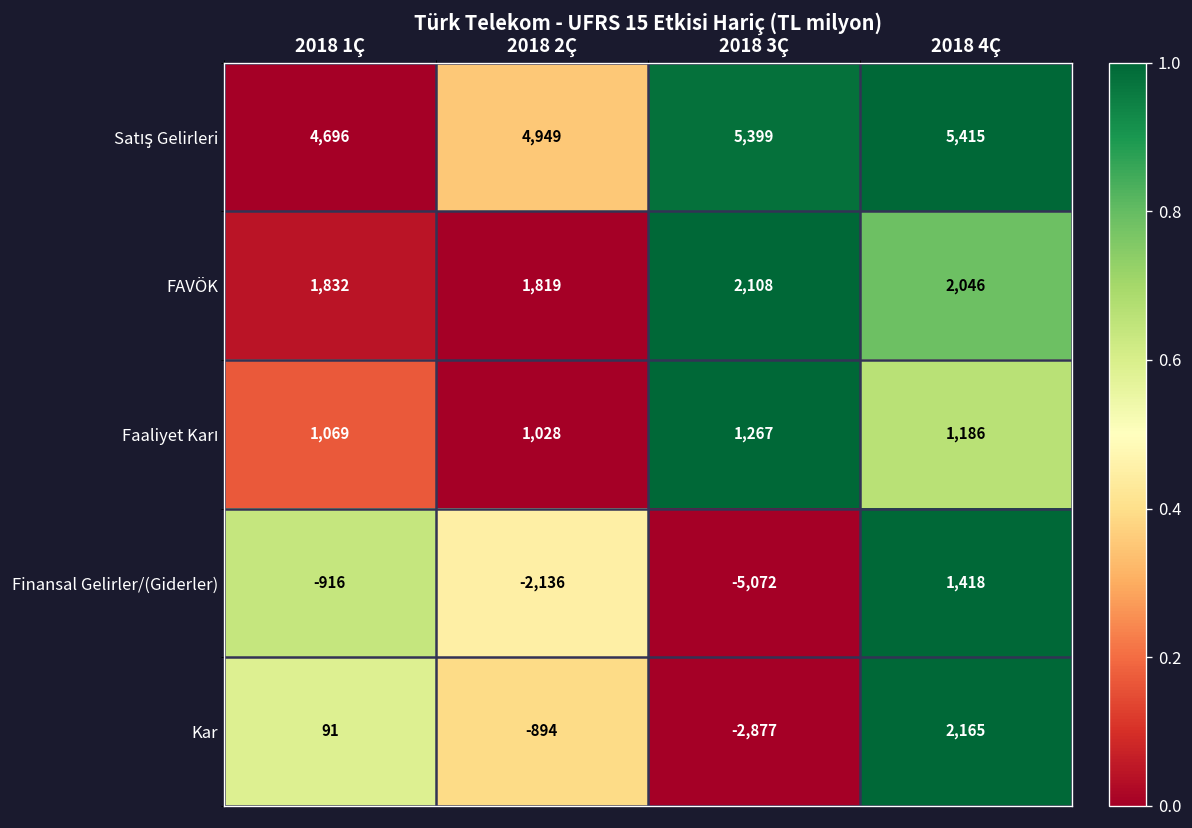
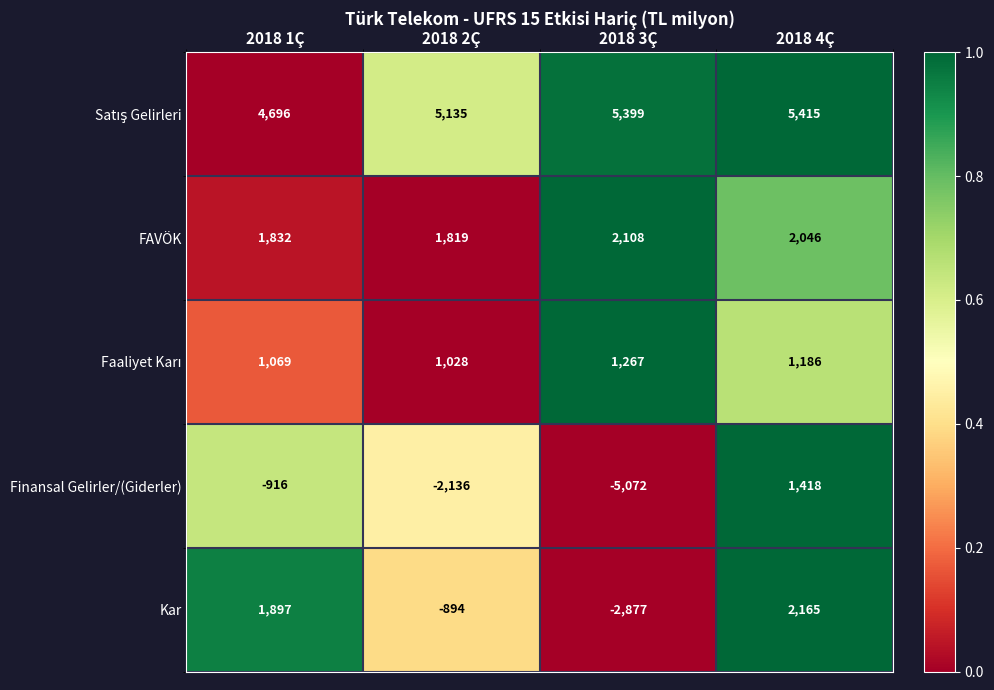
  {
    "Satış Gelirleri": {
      "2018 1Ç": "4,696",
-     "2018 2Ç": "4,949",
+     "2018 2Ç": "5,135",
      "2018 3Ç": "5,399",
      "2018 4Ç": "5,415"
    },
    "FAVÖK": {
      "2018 1Ç": "1,832",
      "2018 2Ç": "1,819",
      "2018 3Ç": "2,108",
      "2018 4Ç": "2,046"
    },
    "Faaliyet Karı": {
      "2018 1Ç": "1,069",
      "2018 2Ç": "1,028",
      "2018 3Ç": "1,267",
      "2018 4Ç": "1,186"
    },
    "Finansal Gelirler/(Giderler)": {
      "2018 1Ç": "-916",
      "2018 2Ç": "-2,136",
      "2018 3Ç": "-5,072",
      "2018 4Ç": "1,418"
    },
    "Kar": {
-     "2018 1Ç": "91",
+     "2018 1Ç": "1,897",
      "2018 2Ç": "-894",
      "2018 3Ç": "-2,877",
      "2018 4Ç": "2,165"
    }
  }
